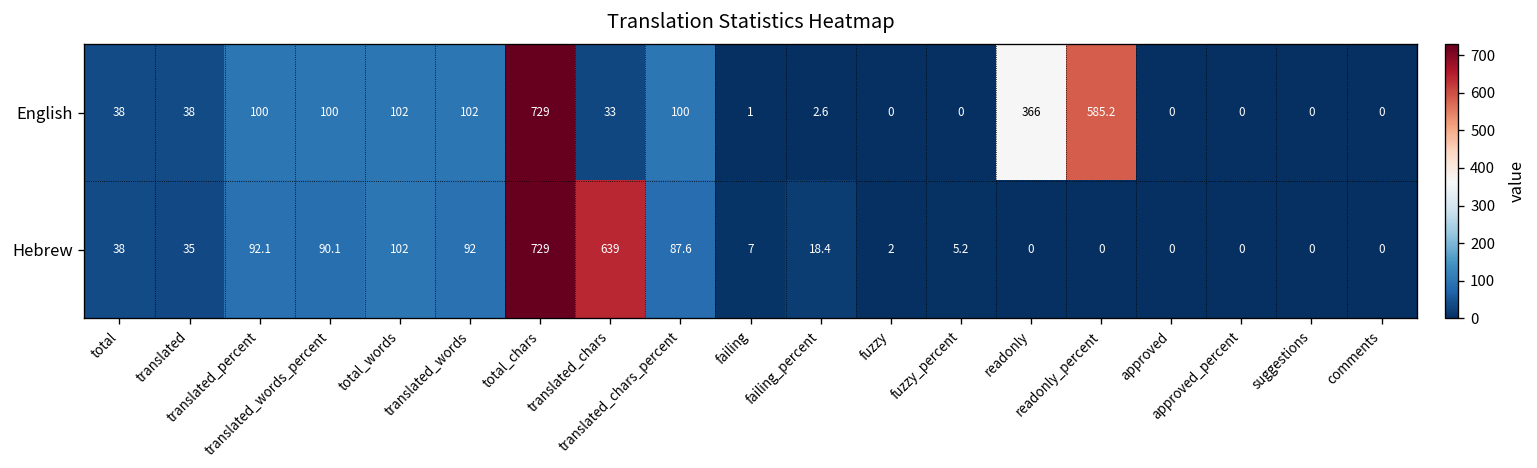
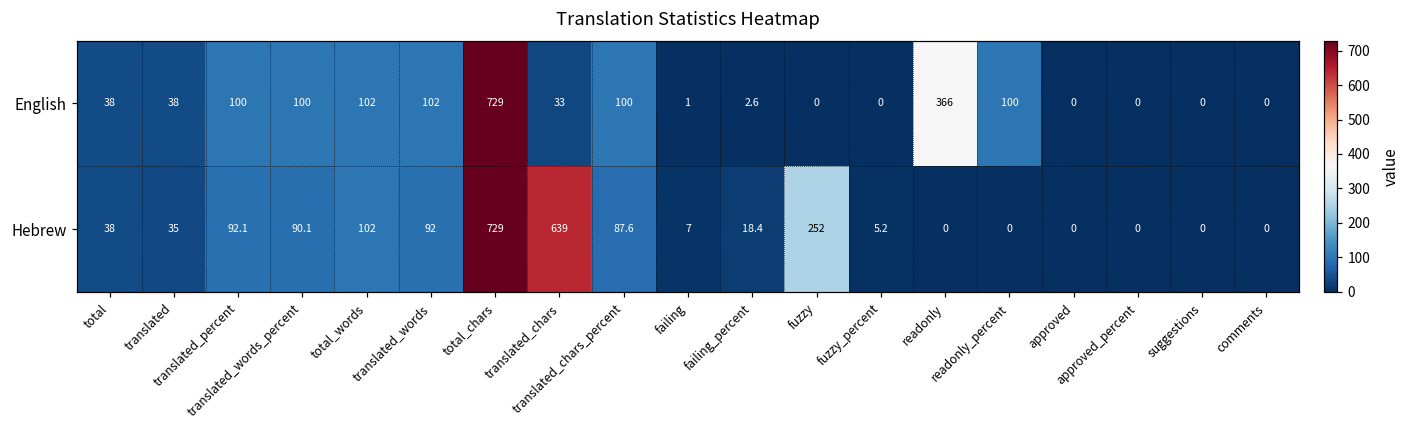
  {
    "English": {
      "total": 38,
      "translated": 38,
      "translated_percent": 100,
      "translated_words_percent": 100,
      "total_words": 102,
      "translated_words": 102,
      "total_chars": 729,
      "translated_chars": 33,
      "translated_chars_percent": 100,
      "failing": 1,
      "failing_percent": 2.6,
      "fuzzy": 0,
      "fuzzy_percent": 0,
      "readonly": 366,
-     "readonly_percent": 585.2,
+     "readonly_percent": 100,
      "approved": 0,
      "approved_percent": 0,
      "suggestions": 0,
      "comments": 0
    },
    "Hebrew": {
      "total": 38,
      "translated": 35,
      "translated_percent": 92.1,
      "translated_words_percent": 90.1,
      "total_words": 102,
      "translated_words": 92,
      "total_chars": 729,
      "translated_chars": 639,
      "translated_chars_percent": 87.6,
      "failing": 7,
      "failing_percent": 18.4,
-     "fuzzy": 2,
+     "fuzzy": 252,
      "fuzzy_percent": 5.2,
      "readonly": 0,
      "readonly_percent": 0,
      "approved": 0,
      "approved_percent": 0,
      "suggestions": 0,
      "comments": 0
    }
  }
